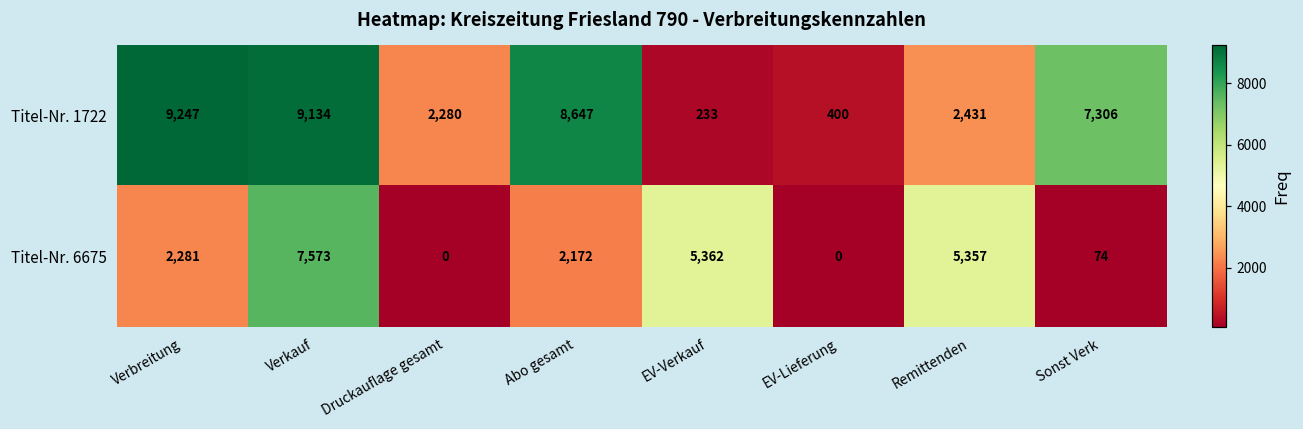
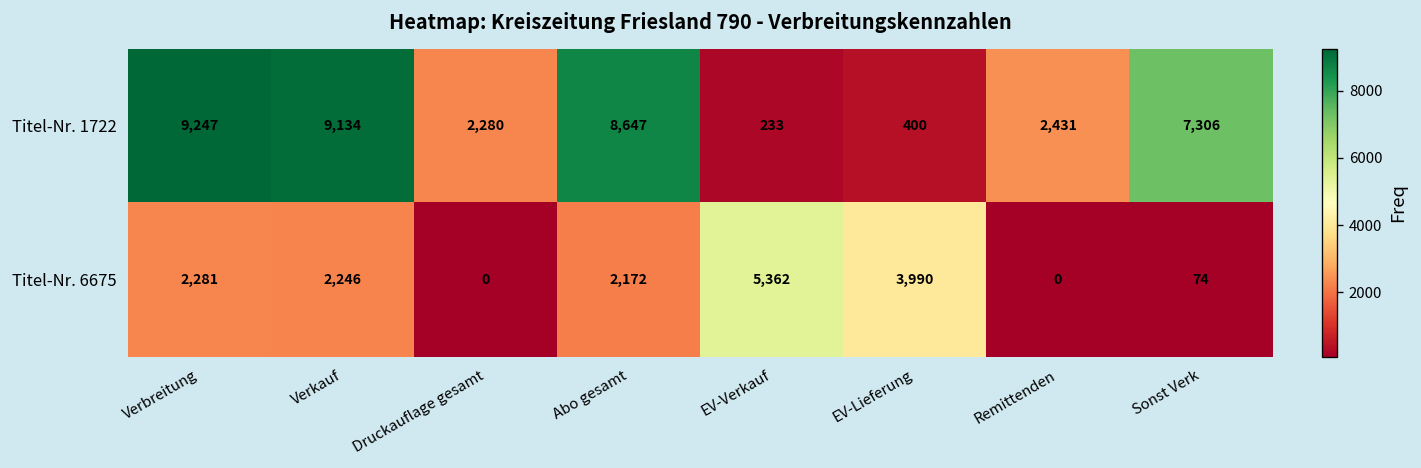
  {
    "Titel-Nr. 1722": {
      "Verbreitung": "9,247",
      "Verkauf": "9,134",
      "Druckauflage gesamt": "2,280",
      "Abo gesamt": "8,647",
      "EV-Verkauf": "233",
      "EV-Lieferung": "400",
      "Remittenden": "2,431",
      "Sonst Verk": "7,306"
    },
    "Titel-Nr. 6675": {
      "Verbreitung": "2,281",
-     "Verkauf": "7,573",
+     "Verkauf": "2,246",
      "Druckauflage gesamt": "0",
      "Abo gesamt": "2,172",
      "EV-Verkauf": "5,362",
-     "EV-Lieferung": "0",
-     "Remittenden": "5,357",
+     "EV-Lieferung": "3,990",
+     "Remittenden": "0",
      "Sonst Verk": "74"
    }
  }
